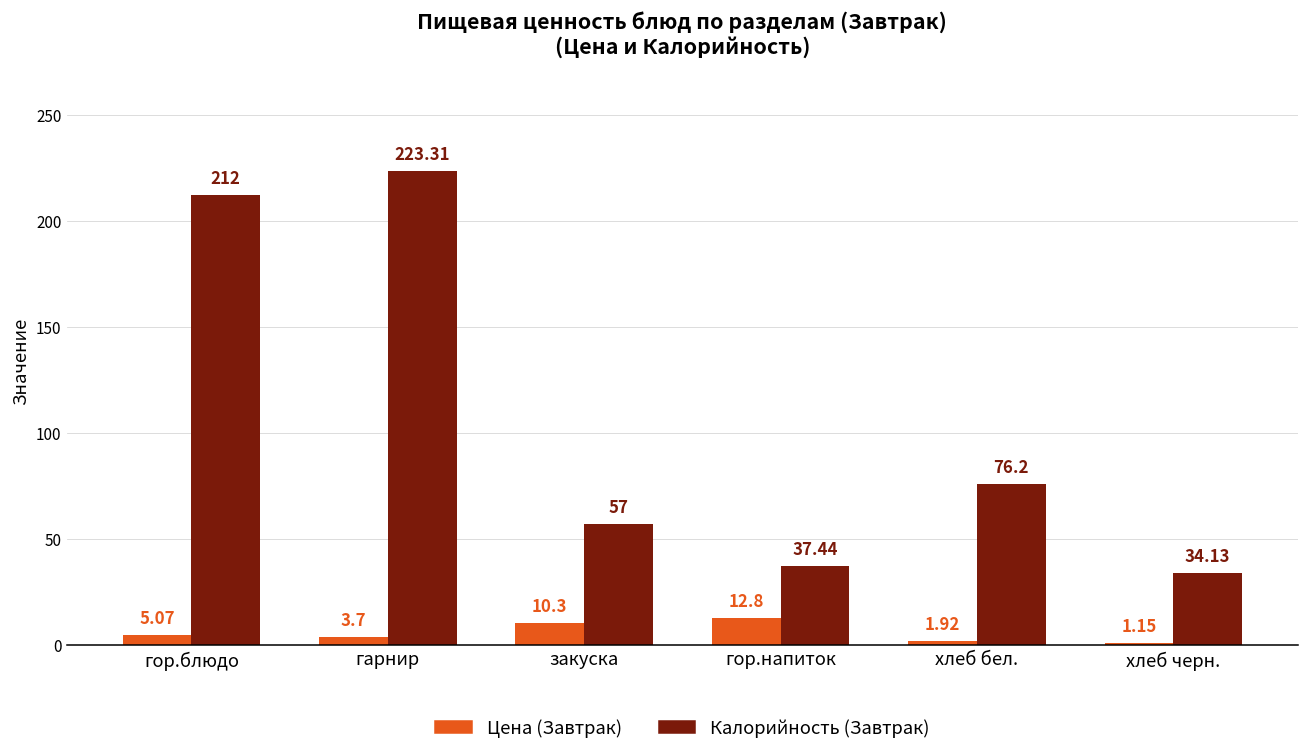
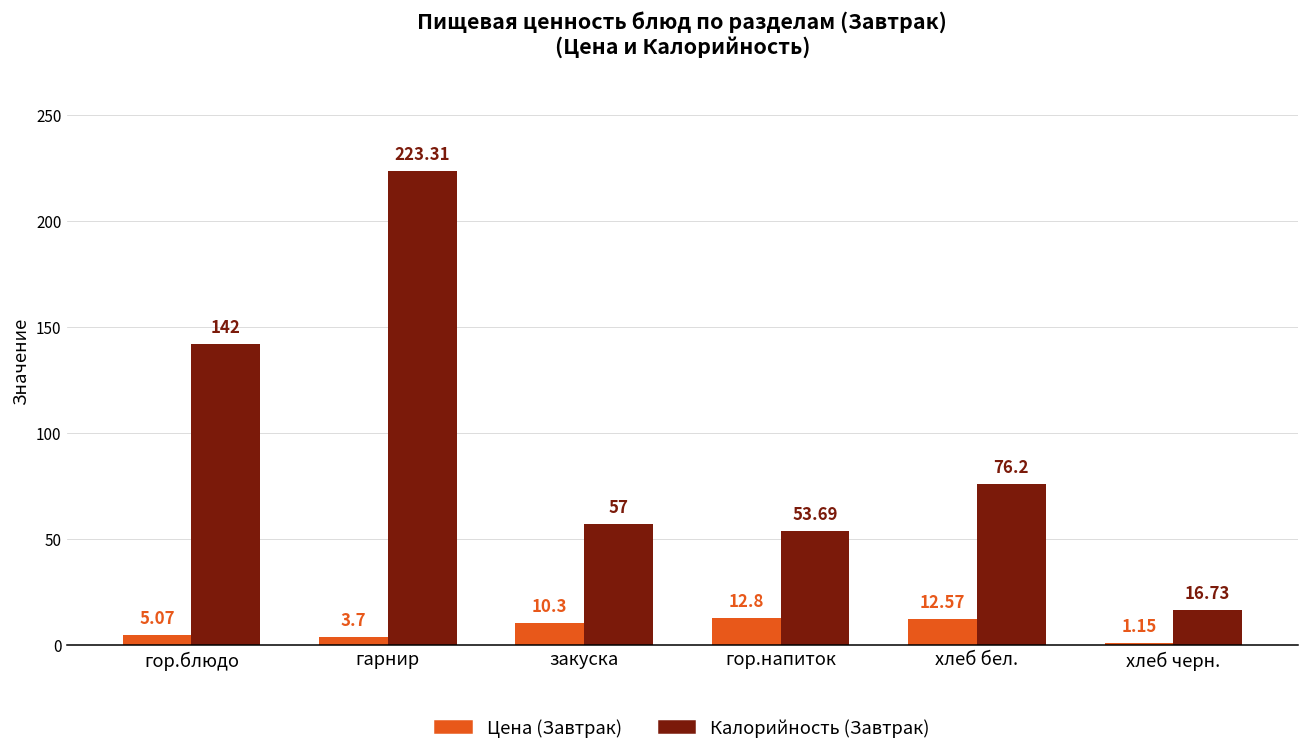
  {
    "Цена (Завтрак)": {
      "гор.блюдо": 5.07,
      "гарнир": 3.7,
      "закуска": 10.3,
      "гор.напиток": 12.8,
-     "хлеб бел.": 1.92,
+     "хлеб бел.": 12.57,
      "хлеб черн.": 1.15
    },
    "Калорийность (Завтрак)": {
-     "гор.блюдо": 212,
+     "гор.блюдо": 142,
      "гарнир": 223.31,
      "закуска": 57,
-     "гор.напиток": 37.44,
+     "гор.напиток": 53.69,
      "хлеб бел.": 76.2,
-     "хлеб черн.": 34.13
+     "хлеб черн.": 16.73
    }
  }
